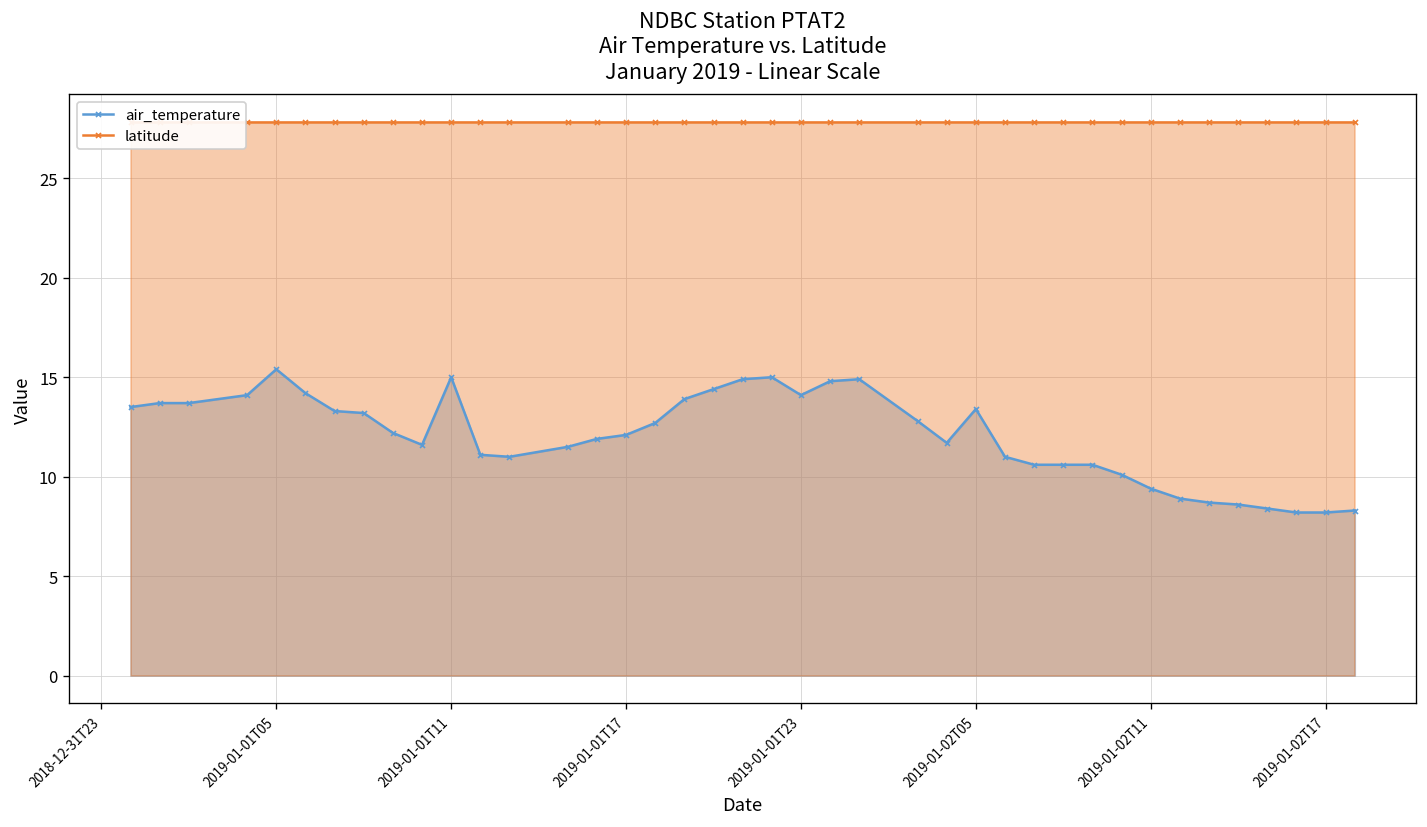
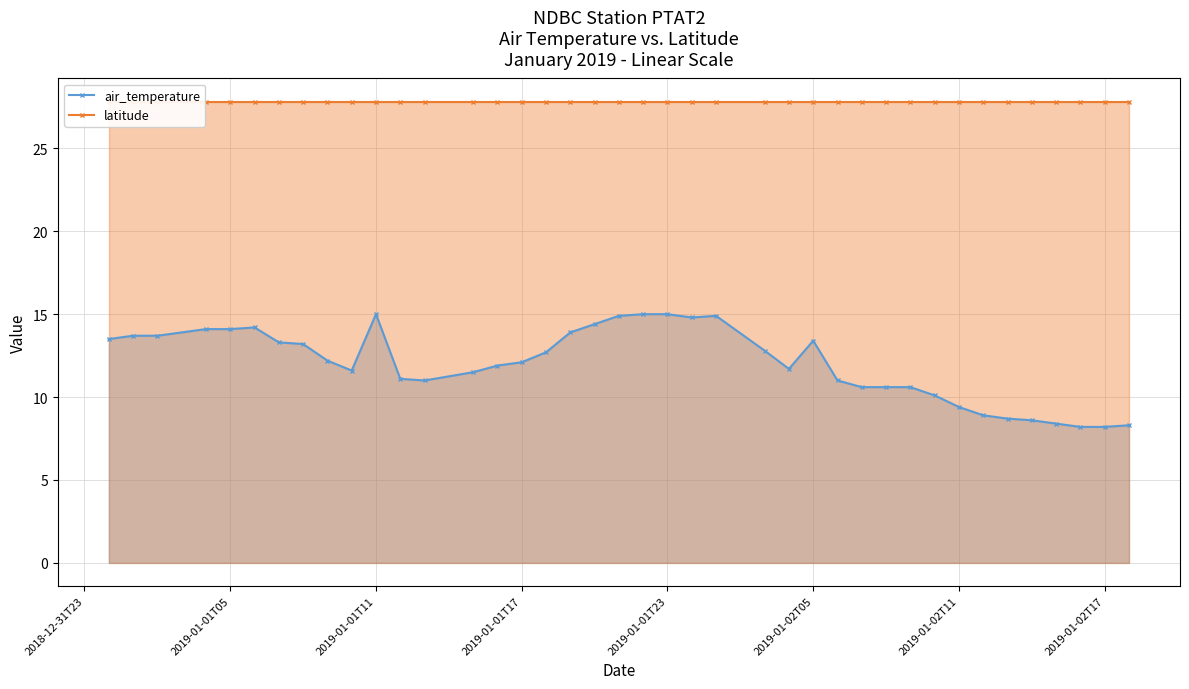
  {
    "air_temperature": {
-     "2019-01-01T05": 15.4,
+     "2019-01-01T05": 14.1,
      "2019-01-01T11": 15.0,
      "2019-01-01T17": 12.1,
-     "2019-01-01T23": 14.1,
+     "2019-01-01T23": 15.0,
      "2019-01-02T05": 13.4,
      "2019-01-02T11": 9.4,
      "2019-01-02T17": 8.2
    },
    "latitude": {
      "2019-01-01T05": 27.8,
      "2019-01-01T11": 27.8,
      "2019-01-01T17": 27.8,
      "2019-01-01T23": 27.8,
      "2019-01-02T05": 27.8,
      "2019-01-02T11": 27.8,
      "2019-01-02T17": 27.8
    }
  }
